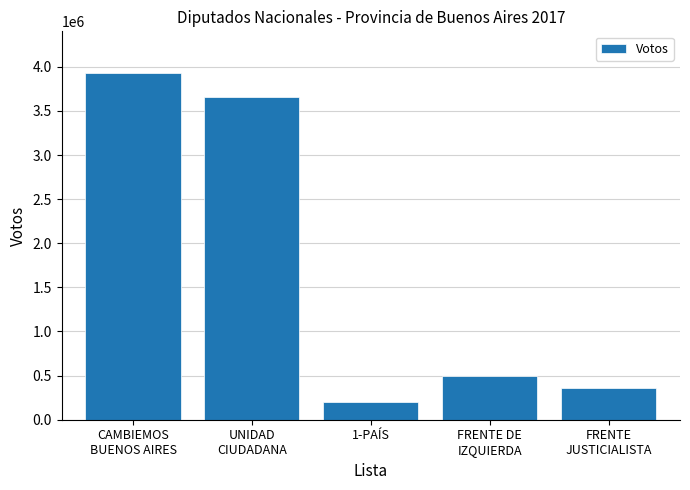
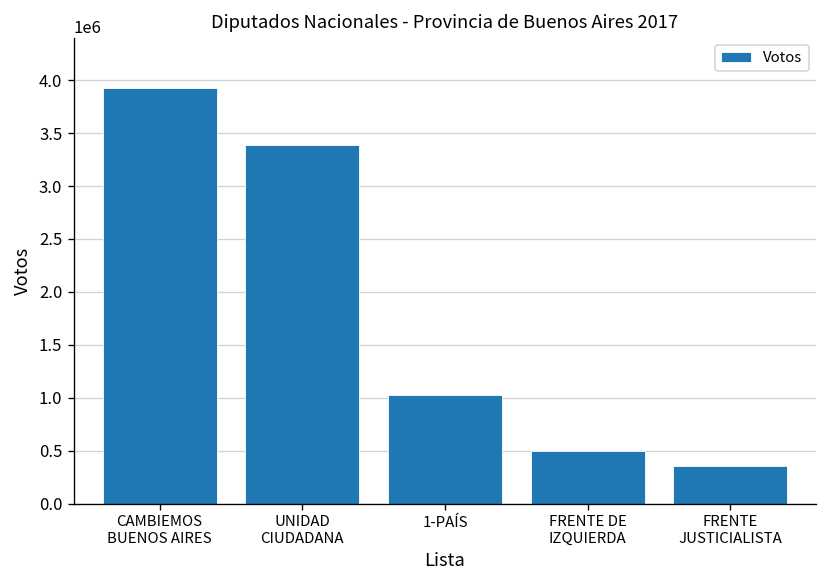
  {
    "CAMBIEMOS BUENOS AIRES": 3900000,
-   "UNIDAD CIUDADANA": 3700000,
-   "1-PAÍS": 200000,
+   "UNIDAD CIUDADANA": 3400000,
+   "1-PAÍS": 1000000,
    "FRENTE DE IZQUIERDA": 500000,
    "FRENTE JUSTICIALISTA": 400000
  }
